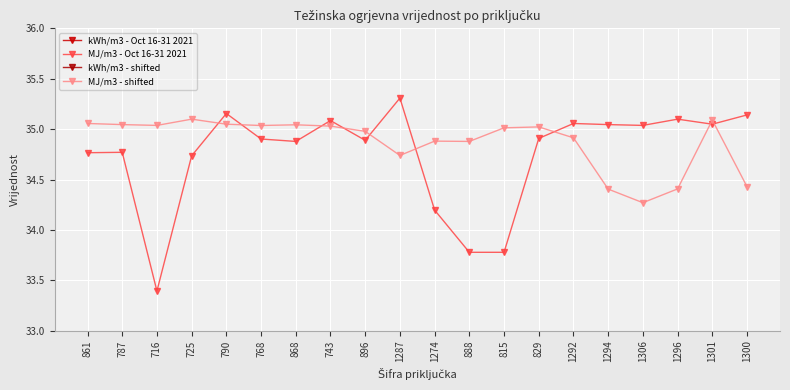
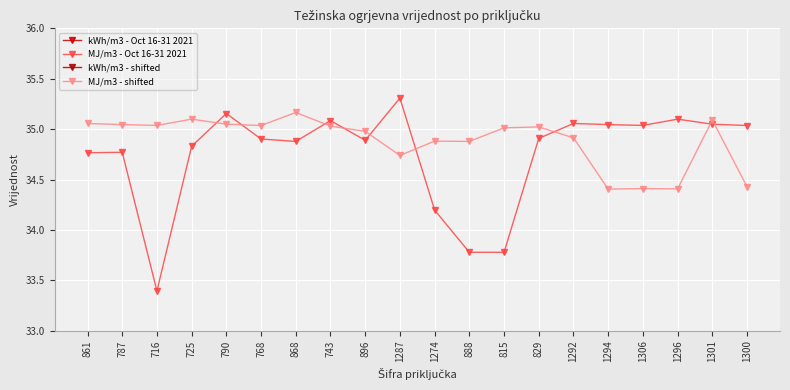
  {
    "MJ/m3 - Oct 16-31 2021": {
      "861": 34.77,
      "787": 34.77,
      "716": 33.39,
-     "725": 34.74,
+     "725": 34.83,
      "790": 35.16,
      "768": 34.90,
      "868": 34.88,
      "743": 35.09,
      "896": 34.89,
      "1287": 35.31,
      "1274": 34.20,
      "888": 33.78,
      "815": 33.78,
      "829": 34.91,
      "1292": 35.06,
      "1294": 35.05,
      "1306": 35.04,
      "1296": 35.10,
      "1301": 35.05,
-     "1300": 35.14
+     "1300": 35.04
    },
    "MJ/m3 - shifted": {
      "861": 35.06,
      "787": 35.05,
      "716": 35.04,
      "725": 35.10,
      "790": 35.05,
      "768": 35.04,
-     "868": 35.04,
+     "868": 35.17,
      "743": 35.03,
      "896": 34.98,
      "1287": 34.74,
      "1274": 34.88,
      "888": 34.88,
      "815": 35.01,
      "829": 35.02,
      "1292": 34.91,
      "1294": 34.41,
-     "1306": 34.27,
+     "1306": 34.41,
      "1296": 34.41,
      "1301": 35.09,
      "1300": 34.43
    }
  }
